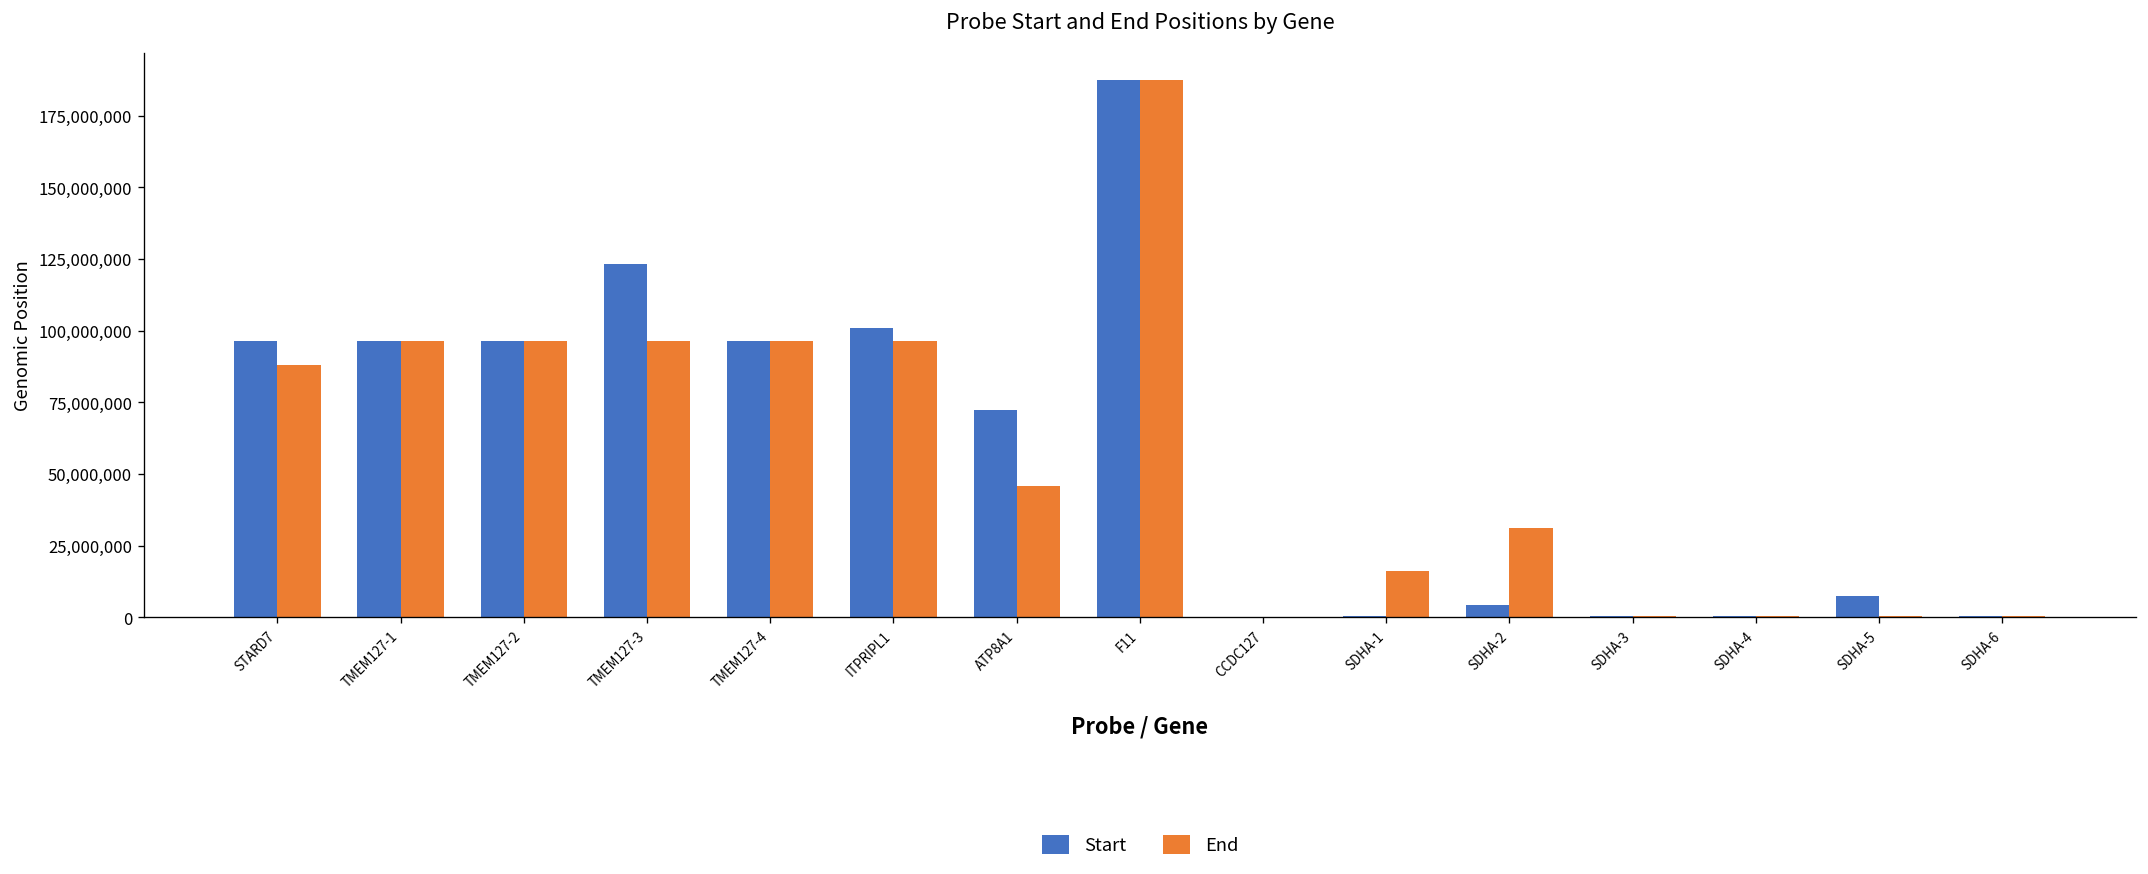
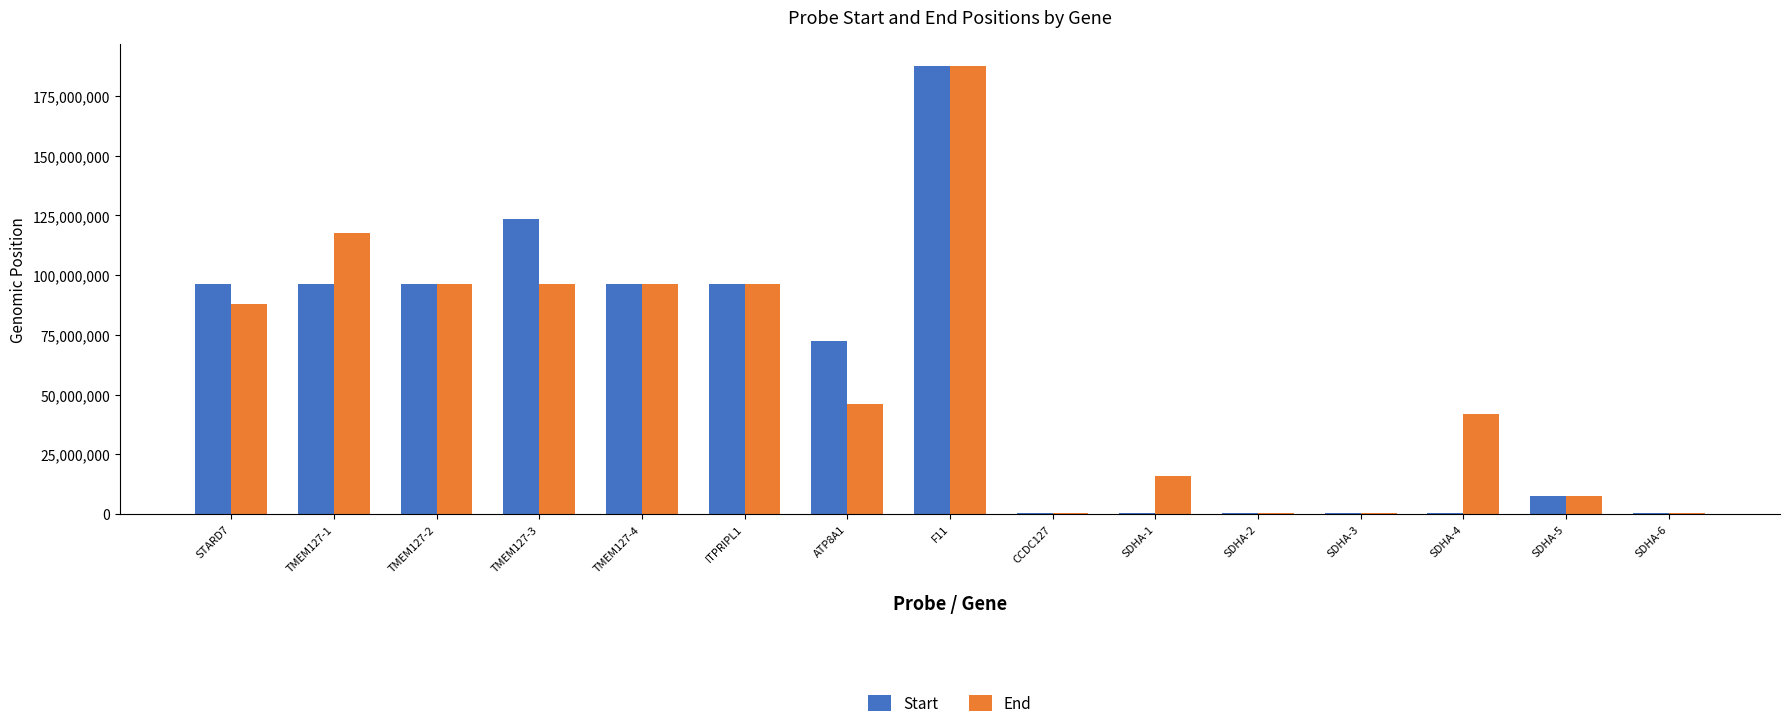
  {
    "Start": {
      "STARD7": "96,000,000",
      "TMEM127-1": "96,000,000",
      "TMEM127-2": "96,000,000",
      "TMEM127-3": "123,000,000",
      "TMEM127-4": "96,000,000",
-     "ITPRIPL1": "101,000,000",
+     "ITPRIPL1": "96,000,000",
      "ATP8A1": "72,000,000",
      "F11": "187,000,000",
-     "SDHA-2": "4,000,000",
+     "SDHA-2": "0",
      "SDHA-5": "7,000,000"
    },
    "End": {
      "STARD7": "88,000,000",
-     "TMEM127-1": "96,000,000",
+     "TMEM127-1": "117,000,000",
      "TMEM127-2": "96,000,000",
      "TMEM127-3": "96,000,000",
      "TMEM127-4": "96,000,000",
      "ITPRIPL1": "96,000,000",
      "ATP8A1": "46,000,000",
      "F11": "187,000,000",
      "SDHA-1": "16,000,000",
-     "SDHA-2": "31,000,000",
-     "SDHA-4": "0",
-     "SDHA-5": "0"
+     "SDHA-2": "0",
+     "SDHA-4": "42,000,000",
+     "SDHA-5": "8,000,000"
    }
  }
